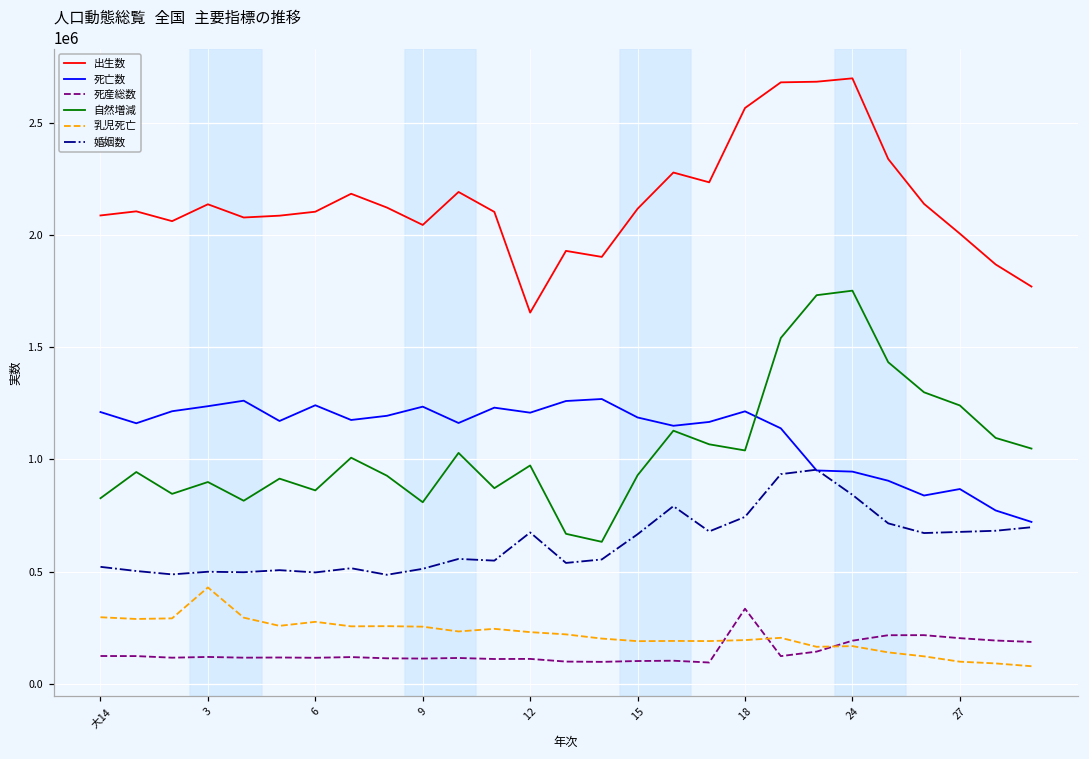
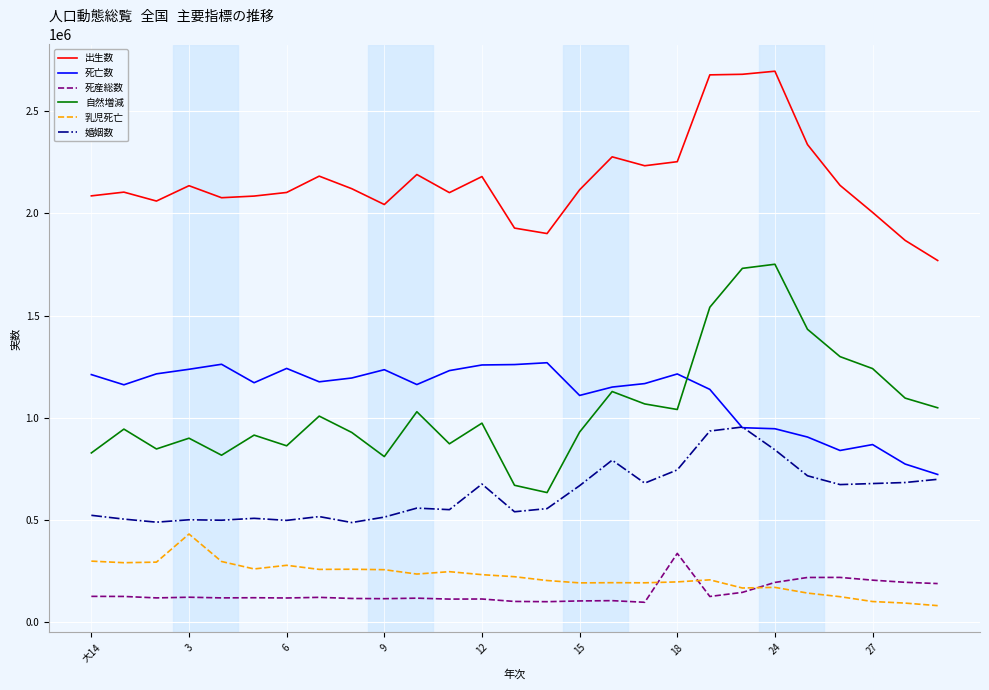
  {
    "出生数": {
      "大14": 2090000,
      "3": 2140000,
      "6": 2100000,
      "9": 2040000,
-     "12": 1650000,
+     "12": 2180000,
      "15": 2120000,
-     "18": 2560000,
+     "18": 2250000,
      "24": 2700000,
      "27": 2010000
    },
    "死亡数": {
      "大14": 1210000,
      "3": 1240000,
      "6": 1240000,
      "9": 1230000,
-     "12": 1210000,
-     "15": 1190000,
+     "12": 1260000,
+     "15": 1110000,
      "18": 1210000,
      "24": 950000,
      "27": 870000
    },
    "死産総数": {
      "大14": 120000,
      "3": 120000,
      "6": 120000,
      "9": 110000,
      "12": 110000,
      "15": 100000,
      "18": 330000,
      "24": 190000,
      "27": 200000
    },
    "自然増減": {
      "大14": 830000,
      "3": 900000,
      "6": 860000,
      "9": 810000,
      "12": 970000,
      "15": 930000,
      "18": 1040000,
      "24": 1750000,
      "27": 1240000
    },
    "乳児死亡": {
      "大14": 300000,
      "3": 430000,
      "6": 280000,
      "9": 260000,
      "12": 230000,
      "15": 190000,
      "18": 200000,
      "24": 170000,
      "27": 100000
    },
    "婚姻数": {
      "大14": 520000,
      "3": 500000,
      "6": 500000,
      "9": 510000,
      "12": 670000,
      "15": 670000,
      "18": 740000,
      "24": 840000,
      "27": 680000
    }
  }
